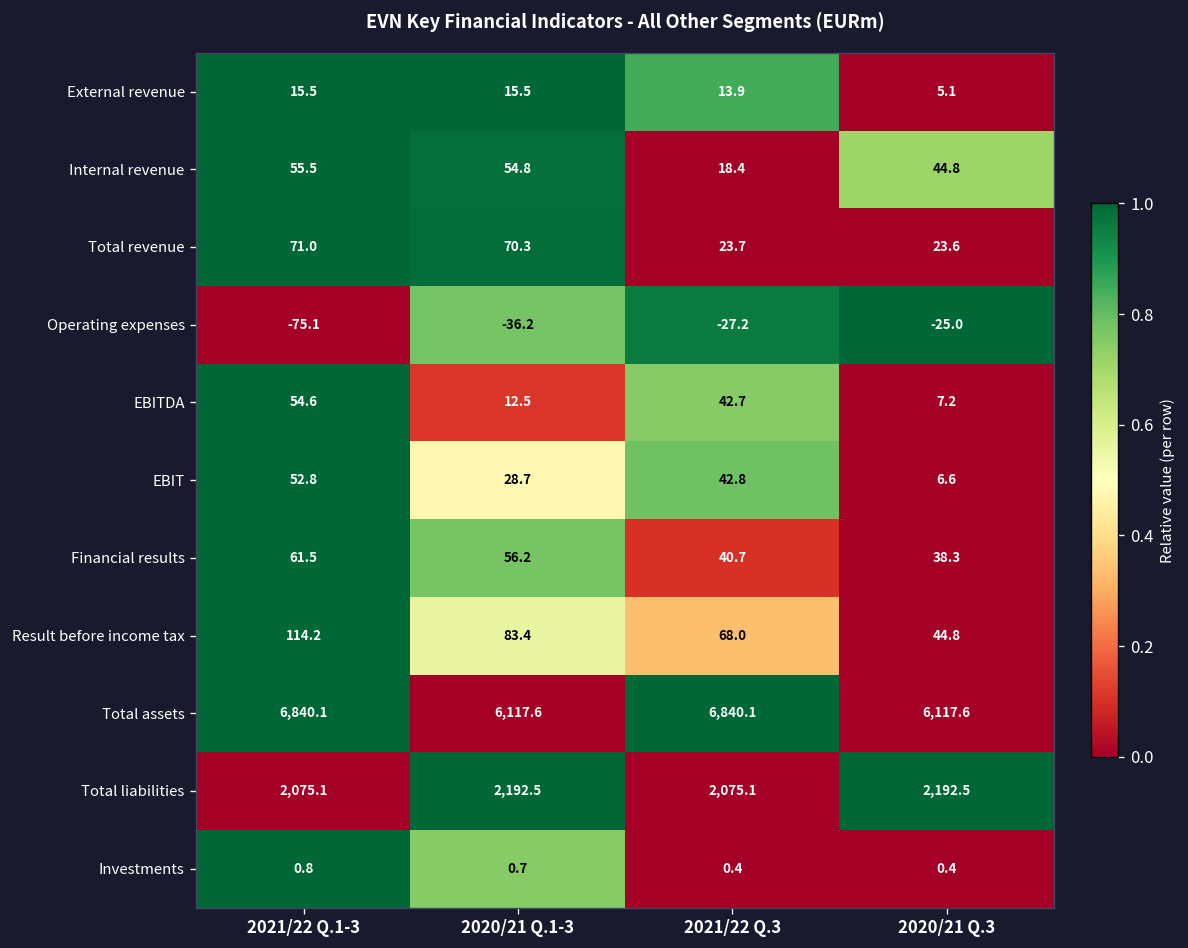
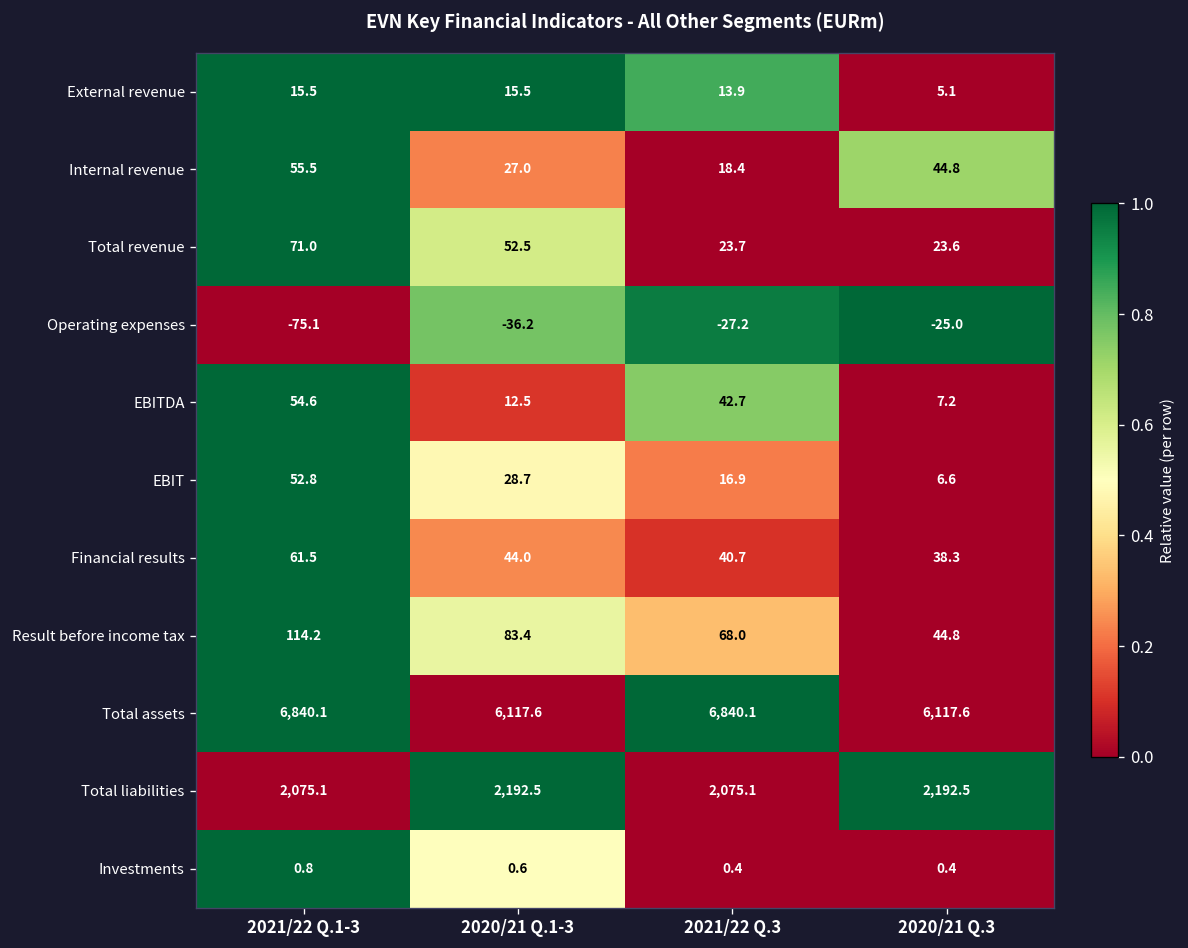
  {
    "External revenue": {
      "2021/22 Q.1-3": "15.5",
      "2020/21 Q.1-3": "15.5",
      "2021/22 Q.3": "13.9",
      "2020/21 Q.3": "5.1"
    },
    "Internal revenue": {
      "2021/22 Q.1-3": "55.5",
-     "2020/21 Q.1-3": "54.8",
+     "2020/21 Q.1-3": "27.0",
      "2021/22 Q.3": "18.4",
      "2020/21 Q.3": "44.8"
    },
    "Total revenue": {
      "2021/22 Q.1-3": "71.0",
-     "2020/21 Q.1-3": "70.3",
+     "2020/21 Q.1-3": "52.5",
      "2021/22 Q.3": "23.7",
      "2020/21 Q.3": "23.6"
    },
    "Operating expenses": {
      "2021/22 Q.1-3": "-75.1",
      "2020/21 Q.1-3": "-36.2",
      "2021/22 Q.3": "-27.2",
      "2020/21 Q.3": "-25.0"
    },
    "EBITDA": {
      "2021/22 Q.1-3": "54.6",
      "2020/21 Q.1-3": "12.5",
      "2021/22 Q.3": "42.7",
      "2020/21 Q.3": "7.2"
    },
    "EBIT": {
      "2021/22 Q.1-3": "52.8",
      "2020/21 Q.1-3": "28.7",
-     "2021/22 Q.3": "42.8",
+     "2021/22 Q.3": "16.9",
      "2020/21 Q.3": "6.6"
    },
    "Financial results": {
      "2021/22 Q.1-3": "61.5",
-     "2020/21 Q.1-3": "56.2",
+     "2020/21 Q.1-3": "44.0",
      "2021/22 Q.3": "40.7",
      "2020/21 Q.3": "38.3"
    },
    "Result before income tax": {
      "2021/22 Q.1-3": "114.2",
      "2020/21 Q.1-3": "83.4",
      "2021/22 Q.3": "68.0",
      "2020/21 Q.3": "44.8"
    },
    "Total assets": {
      "2021/22 Q.1-3": "6,840.1",
      "2020/21 Q.1-3": "6,117.6",
      "2021/22 Q.3": "6,840.1",
      "2020/21 Q.3": "6,117.6"
    },
    "Total liabilities": {
      "2021/22 Q.1-3": "2,075.1",
      "2020/21 Q.1-3": "2,192.5",
      "2021/22 Q.3": "2,075.1",
      "2020/21 Q.3": "2,192.5"
    },
    "Investments": {
      "2021/22 Q.1-3": "0.8",
-     "2020/21 Q.1-3": "0.7",
+     "2020/21 Q.1-3": "0.6",
      "2021/22 Q.3": "0.4",
      "2020/21 Q.3": "0.4"
    }
  }
